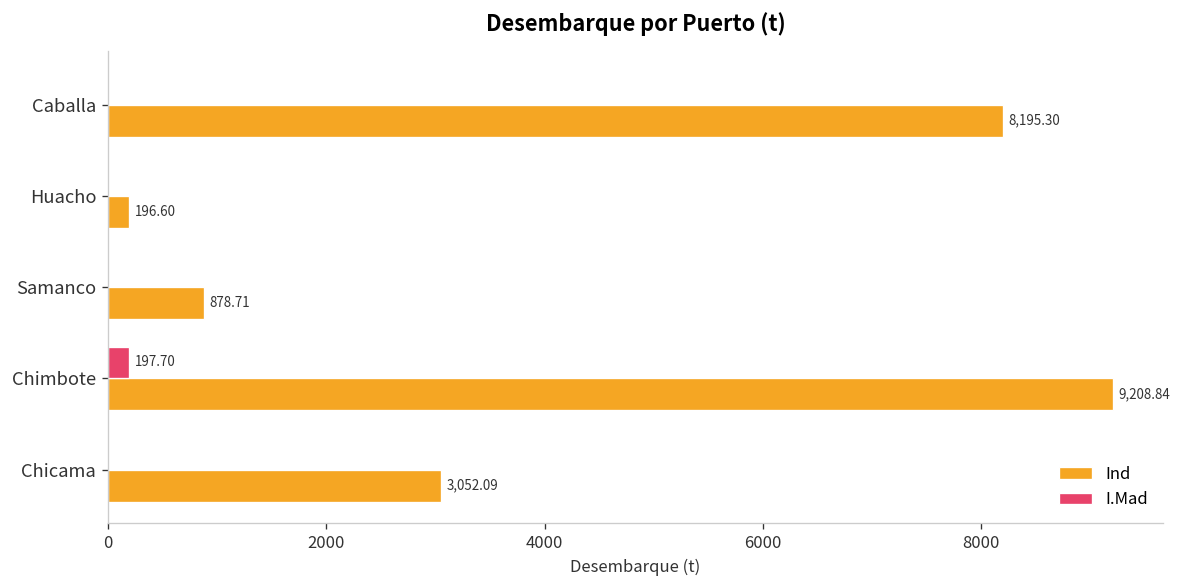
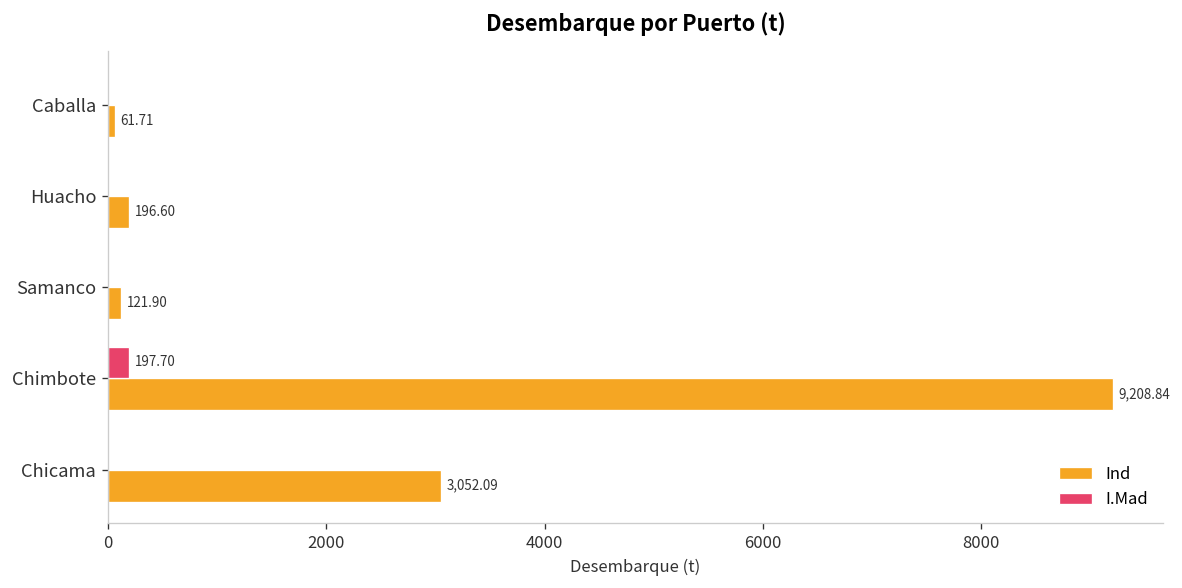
  {
    "Ind": {
-     "Caballa": "8,195.30",
+     "Caballa": "61.71",
      "Huacho": "196.60",
-     "Samanco": "878.71",
+     "Samanco": "121.90",
      "Chimbote": "9,208.84",
      "Chicama": "3,052.09"
    },
    "I.Mad": {
      "Chimbote": "197.70"
    }
  }
